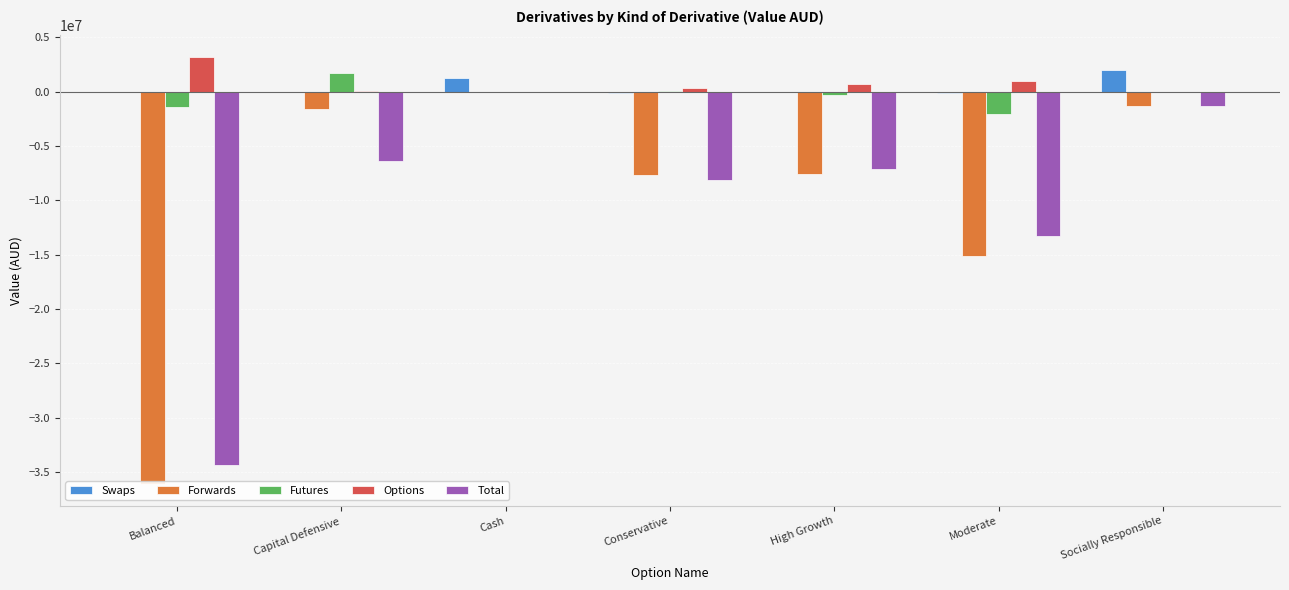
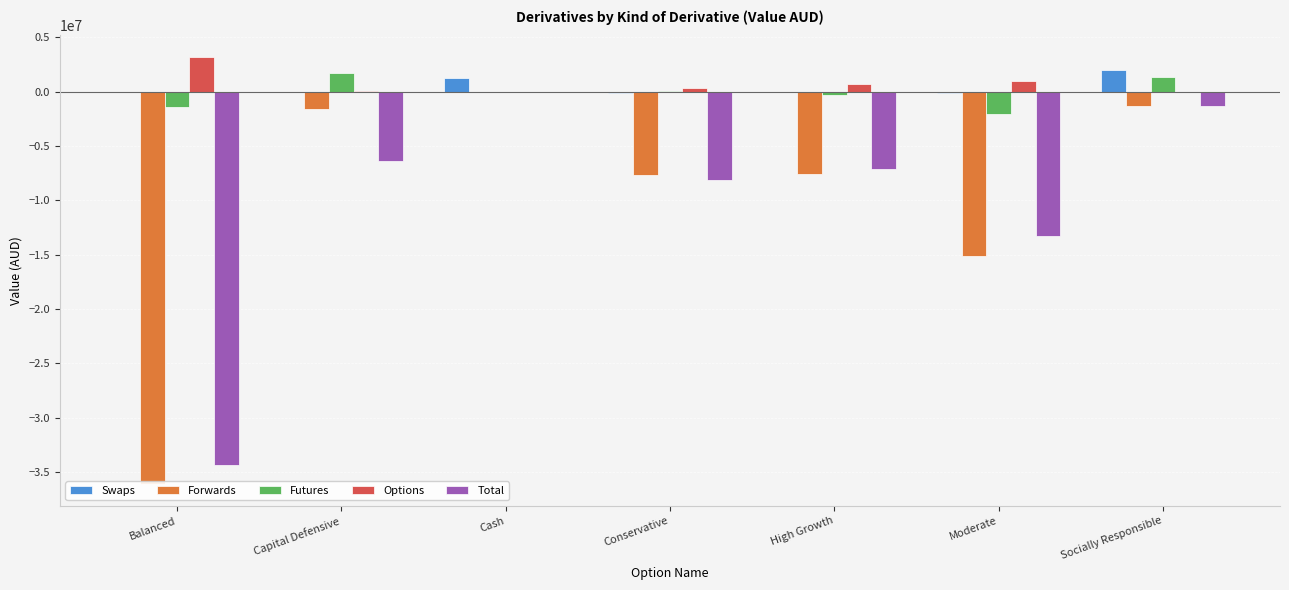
  {
    "Swaps": {
      "Cash": 1300000,
      "High Growth": 0,
      "Socially Responsible": 2000000
    },
    "Futures": {
      "Balanced": -1400000,
      "Capital Defensive": 1700000,
      "High Growth": -300000,
      "Moderate": -2100000,
-     "Socially Responsible": 0
+     "Socially Responsible": 1400000
    },
    "Total": {
      "Balanced": -34300000,
      "Capital Defensive": -6400000,
      "Conservative": -8100000,
      "High Growth": -7100000,
      "Moderate": -13300000,
      "Socially Responsible": -1300000
    }
  }
